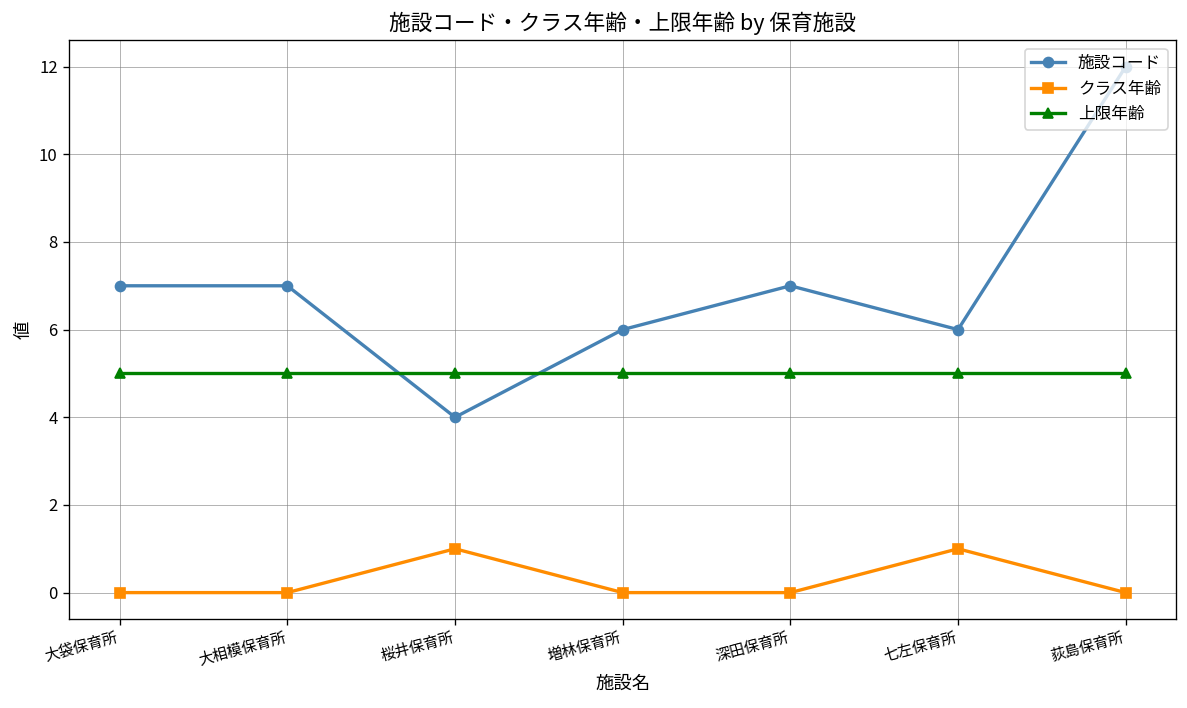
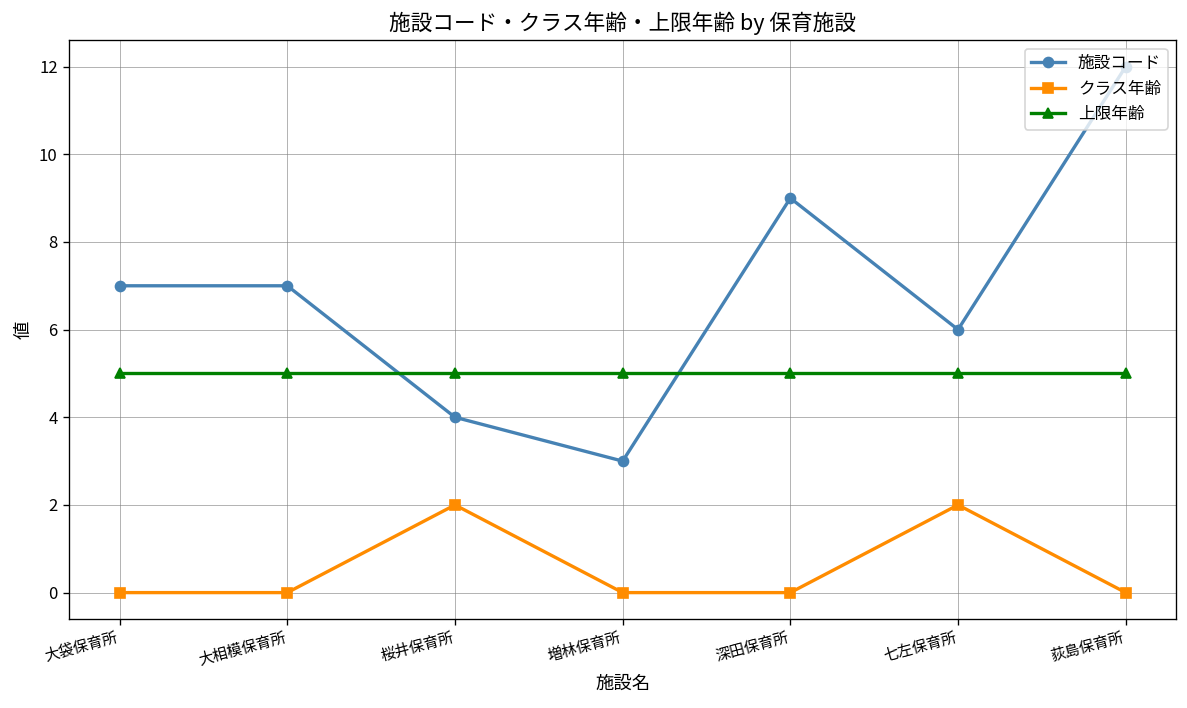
  {
    "施設コード": {
      "大袋保育所": 7,
      "大相模保育所": 7,
      "桜井保育所": 4,
-     "増林保育所": 6,
-     "深田保育所": 7,
+     "増林保育所": 3,
+     "深田保育所": 9,
      "七左保育所": 6
    },
    "クラス年齢": {
      "大袋保育所": 0,
      "大相模保育所": 0,
-     "桜井保育所": 1,
+     "桜井保育所": 2,
      "増林保育所": 0,
      "深田保育所": 0,
-     "七左保育所": 1,
+     "七左保育所": 2,
      "荻島保育所": 0
    },
    "上限年齢": {
      "大袋保育所": 5,
      "大相模保育所": 5,
      "桜井保育所": 5,
      "増林保育所": 5,
      "深田保育所": 5,
      "七左保育所": 5,
      "荻島保育所": 5
    }
  }
